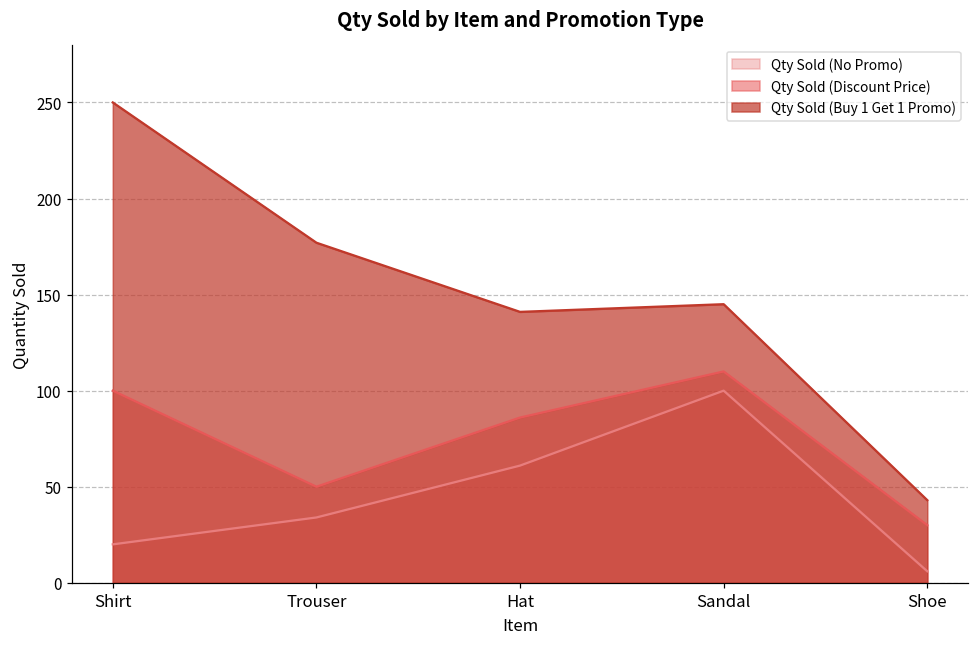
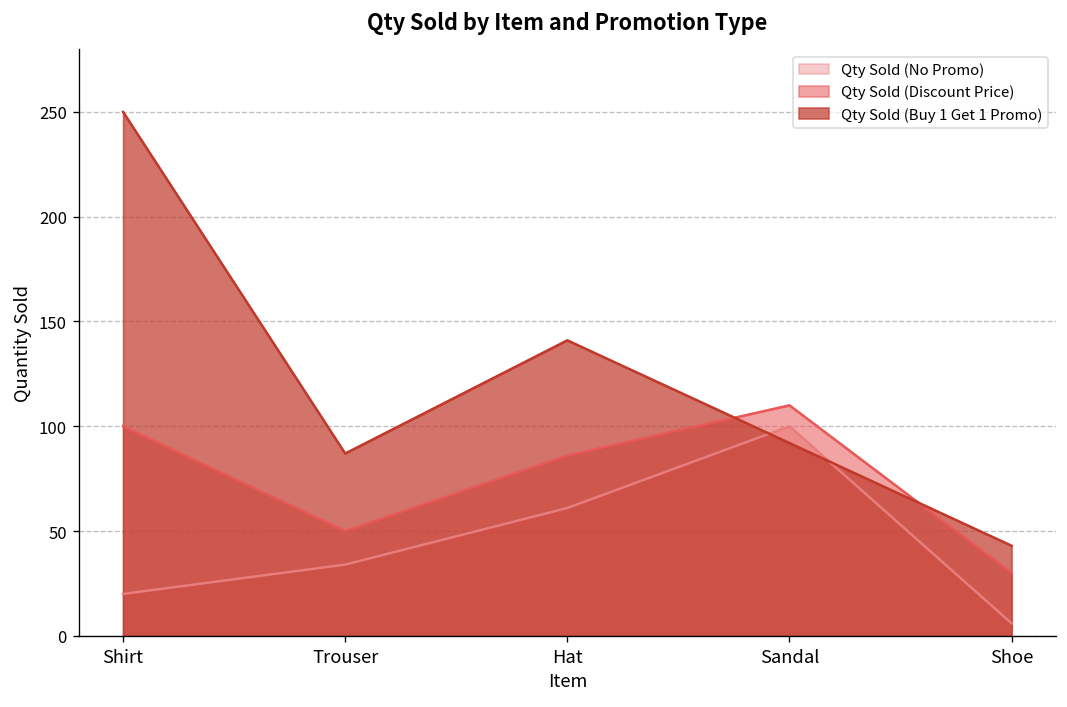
  {
    "Qty Sold (Buy 1 Get 1 Promo)": {
      "Shirt": 250,
-     "Trouser": 177,
+     "Trouser": 87,
      "Hat": 141,
-     "Sandal": 145,
+     "Sandal": 92,
      "Shoe": 43
    }
  }
